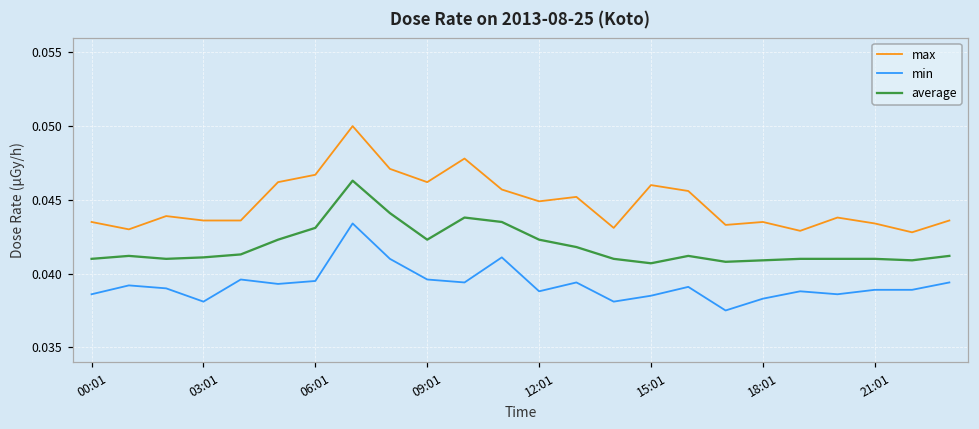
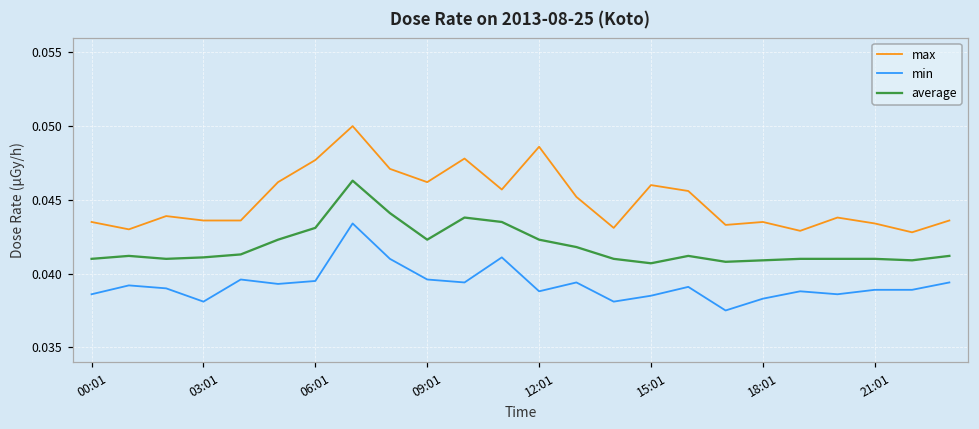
  {
    "max": {
      "00:01": 0.0435,
      "03:01": 0.0436,
-     "06:01": 0.0467,
+     "06:01": 0.0477,
      "09:01": 0.0462,
-     "12:01": 0.0449,
+     "12:01": 0.0486,
      "15:01": 0.0460,
      "18:01": 0.0435,
      "21:01": 0.0434
    },
    "min": {
      "00:01": 0.0386,
      "03:01": 0.0381,
      "06:01": 0.0395,
      "09:01": 0.0396,
      "12:01": 0.0388,
      "15:01": 0.0385,
      "18:01": 0.0383,
      "21:01": 0.0389
    },
    "average": {
      "00:01": 0.0410,
      "03:01": 0.0411,
      "06:01": 0.0431,
      "09:01": 0.0423,
      "12:01": 0.0423,
      "15:01": 0.0407,
      "18:01": 0.0409,
      "21:01": 0.0410
    }
  }
